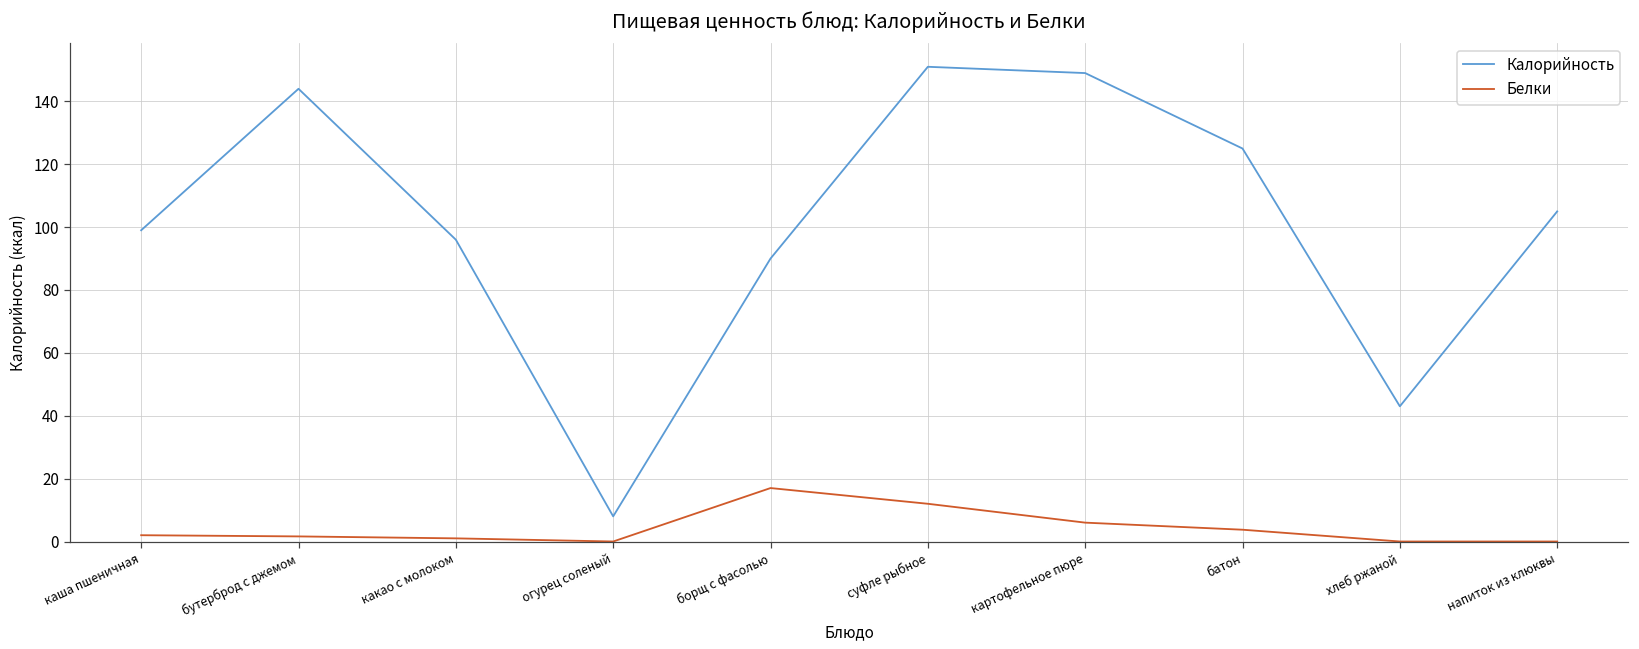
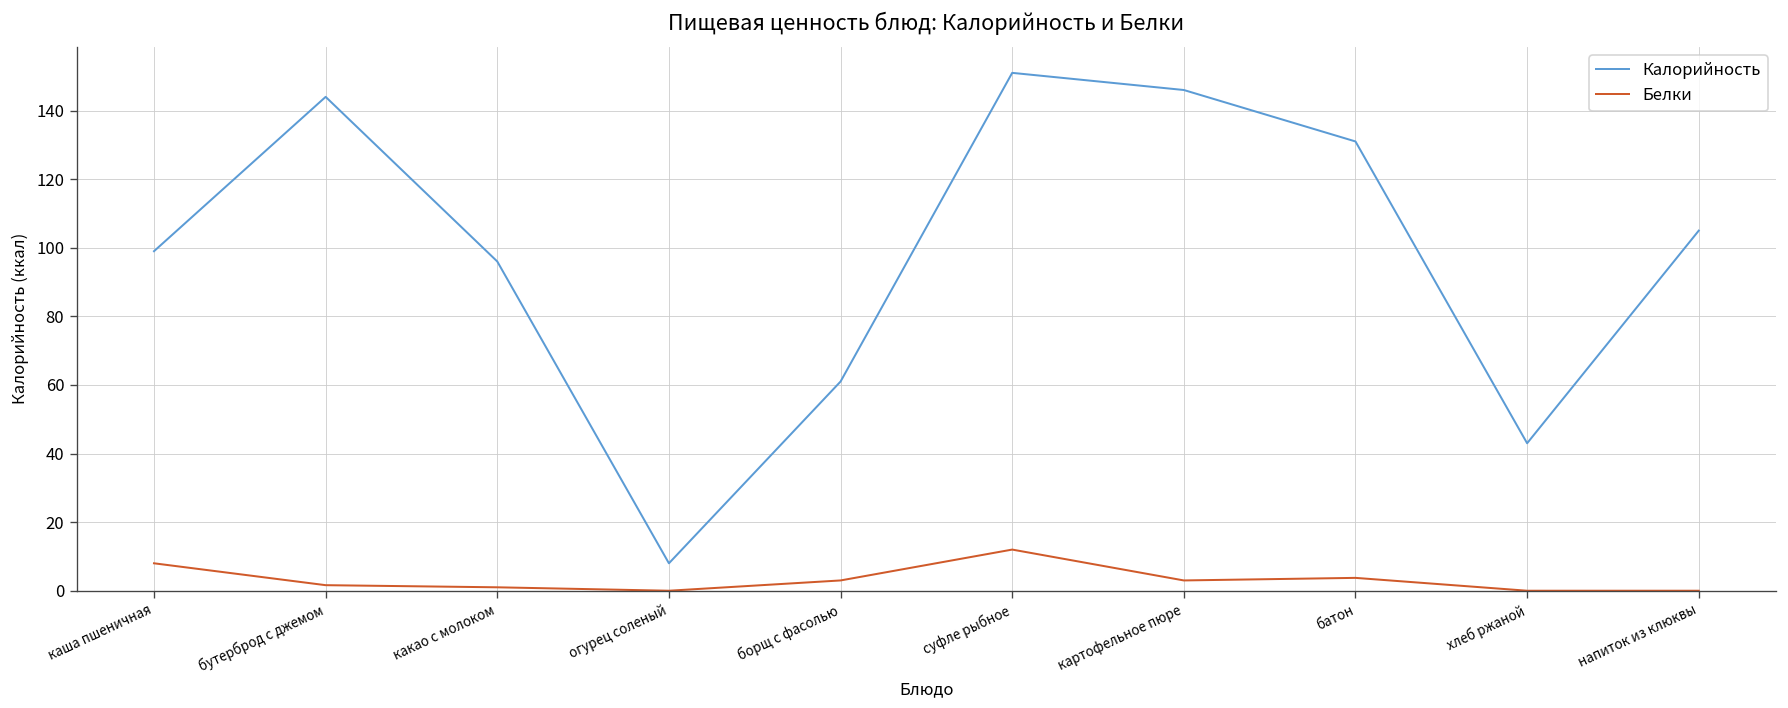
  {
    "Калорийность": {
      "каша пшеничная": 99,
      "бутерброд с джемом": 144,
      "какао с молоком": 96,
      "огурец соленый": 8,
-     "борщ с фасолью": 90,
+     "борщ с фасолью": 61,
      "суфле рыбное": 151,
-     "картофельное пюре": 149,
-     "батон": 125,
+     "картофельное пюре": 146,
+     "батон": 131,
      "хлеб ржаной": 43,
      "напиток из клюквы": 105
    },
    "Белки": {
-     "каша пшеничная": 2,
+     "каша пшеничная": 8,
      "бутерброд с джемом": 2,
      "какао с молоком": 1,
      "огурец соленый": 0,
-     "борщ с фасолью": 17,
+     "борщ с фасолью": 3,
      "суфле рыбное": 12,
-     "картофельное пюре": 6,
+     "картофельное пюре": 3,
      "батон": 4,
      "хлеб ржаной": 0,
      "напиток из клюквы": 0
    }
  }
